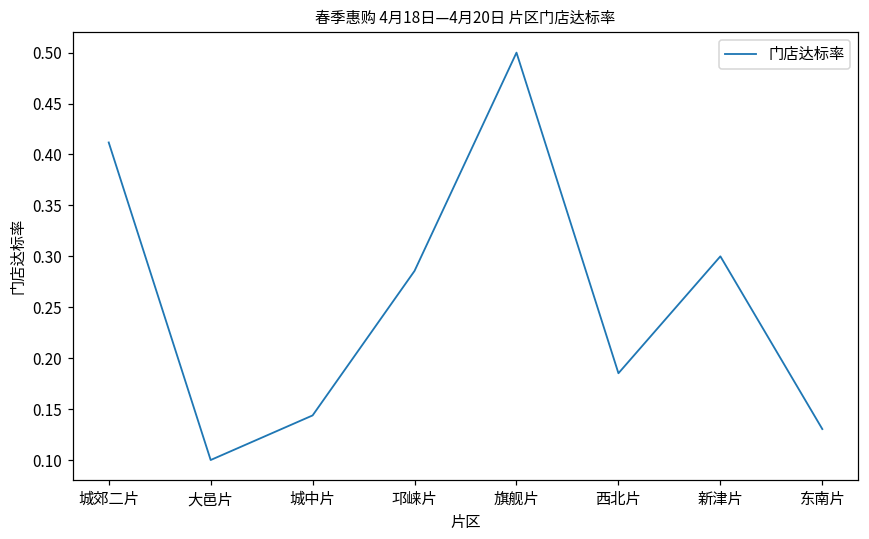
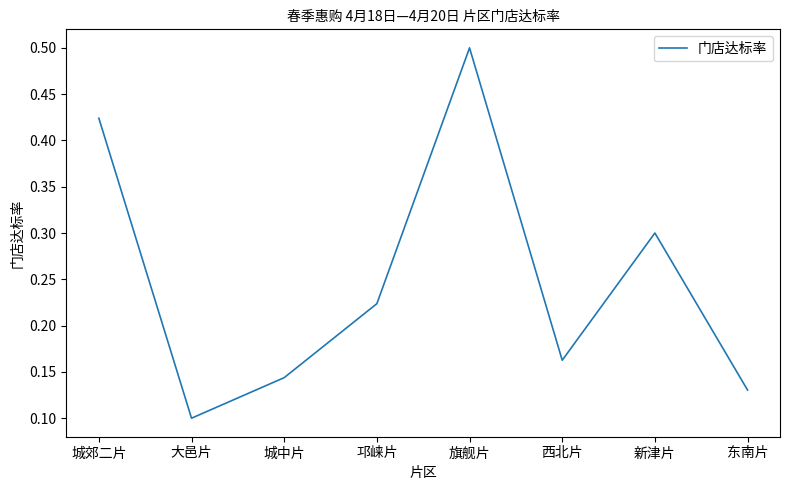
  {
-   "城郊二片": 0.41,
+   "城郊二片": 0.42,
    "大邑片": 0.10,
    "城中片": 0.14,
-   "邛崃片": 0.29,
+   "邛崃片": 0.22,
    "旗舰片": 0.50,
-   "西北片": 0.19,
+   "西北片": 0.16,
    "新津片": 0.30,
    "东南片": 0.13
  }
